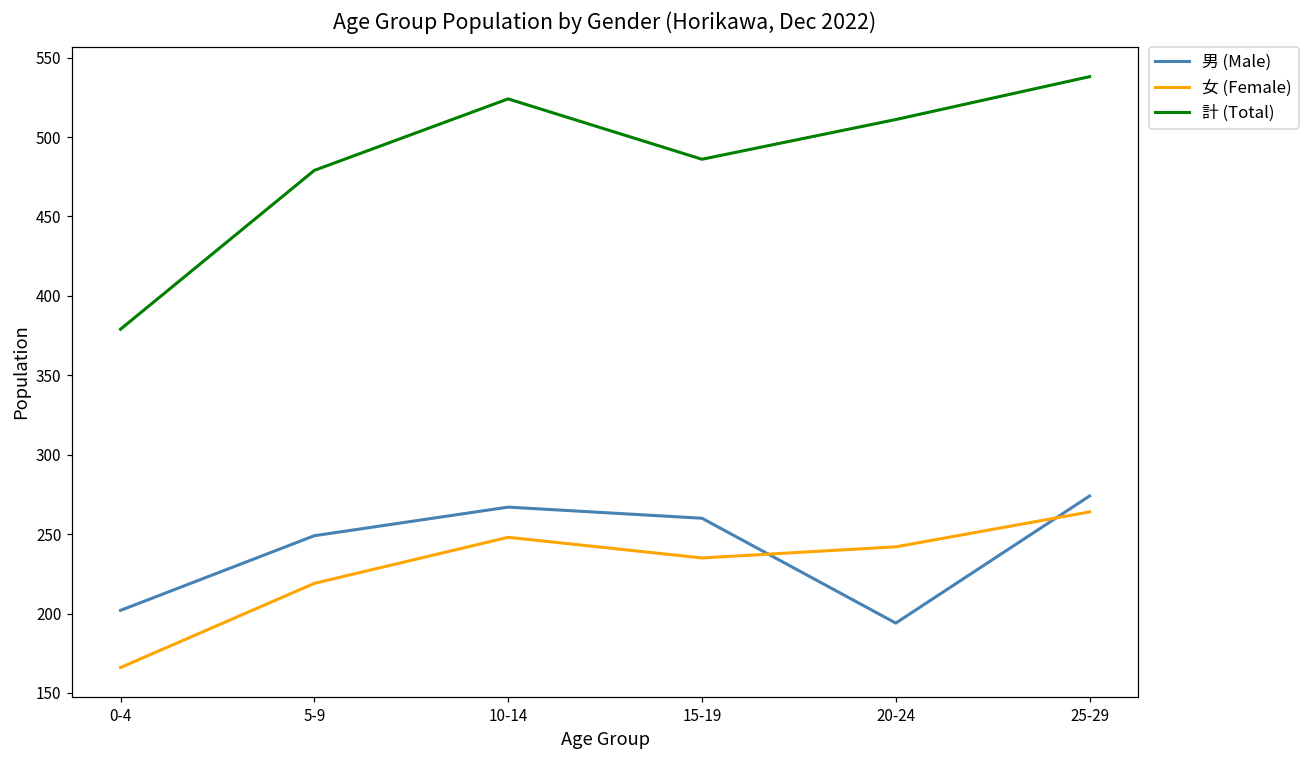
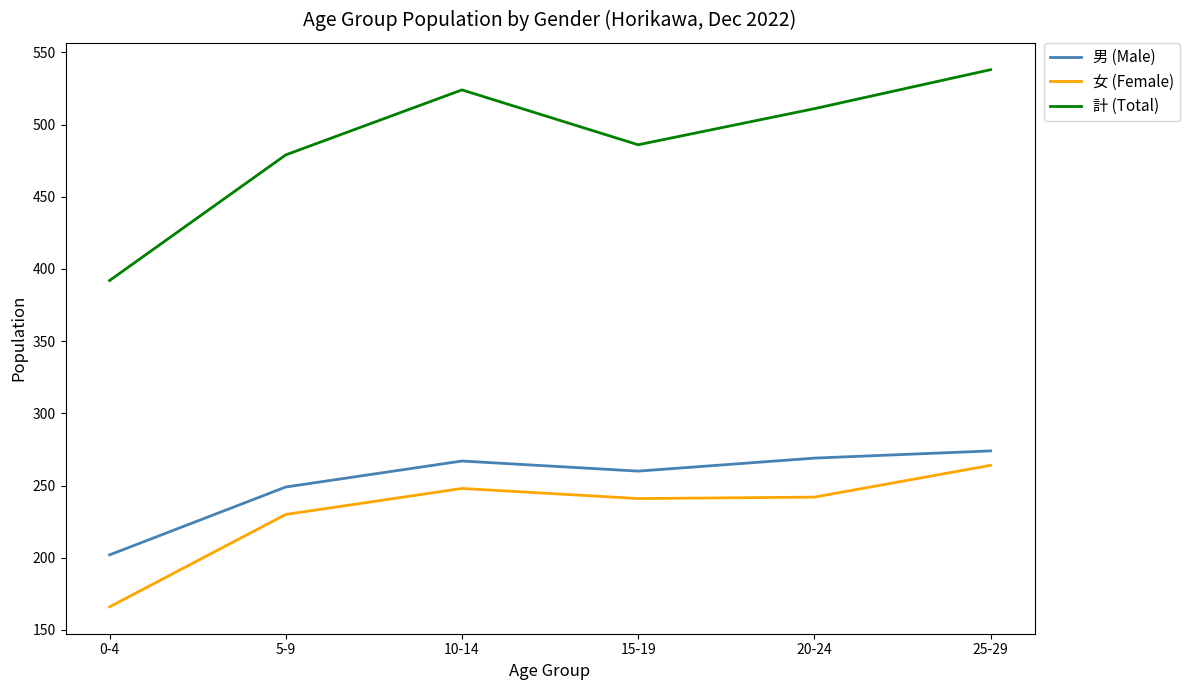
  {
    "男 (Male)": {
      "0-4": 202,
      "5-9": 249,
      "10-14": 267,
      "15-19": 260,
-     "20-24": 194,
+     "20-24": 269,
      "25-29": 274
    },
    "女 (Female)": {
      "0-4": 166,
-     "5-9": 219,
+     "5-9": 230,
      "10-14": 248,
-     "15-19": 235,
+     "15-19": 241,
      "20-24": 242,
      "25-29": 264
    },
    "計 (Total)": {
-     "0-4": 379,
+     "0-4": 392,
      "5-9": 479,
      "10-14": 524,
      "15-19": 486,
      "20-24": 511,
      "25-29": 538
    }
  }
